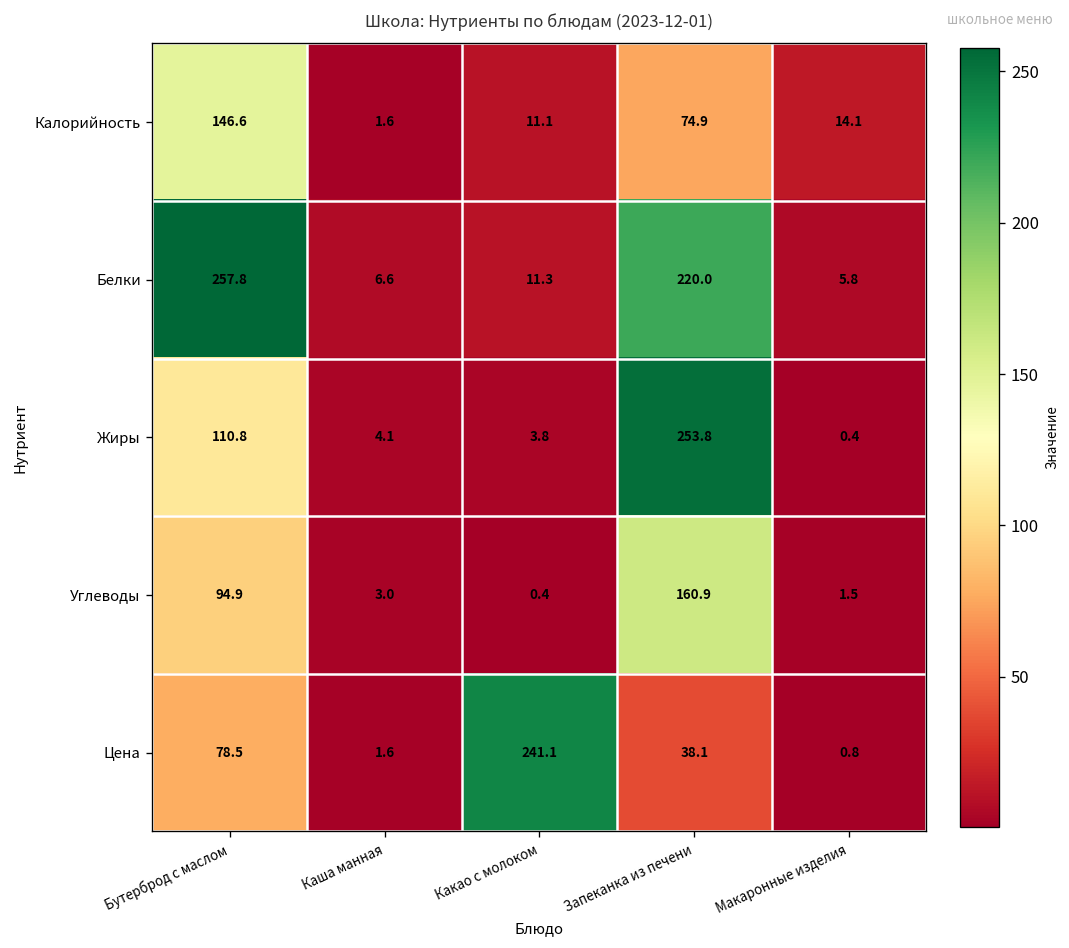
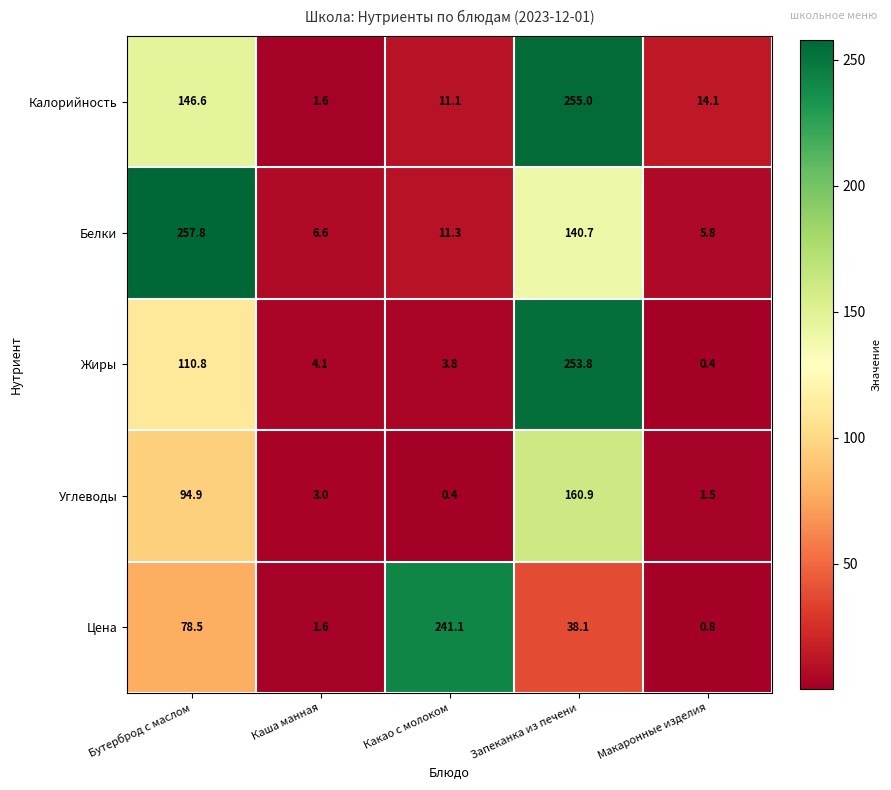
  {
    "Калорийность": {
      "Бутерброд с маслом": 146.6,
      "Каша манная": 1.6,
      "Какао с молоком": 11.1,
-     "Запеканка из печени": 74.9,
+     "Запеканка из печени": 255.0,
      "Макаронные изделия": 14.1
    },
    "Белки": {
      "Бутерброд с маслом": 257.8,
      "Каша манная": 6.6,
      "Какао с молоком": 11.3,
-     "Запеканка из печени": 220.0,
+     "Запеканка из печени": 140.7,
      "Макаронные изделия": 5.8
    },
    "Жиры": {
      "Бутерброд с маслом": 110.8,
      "Каша манная": 4.1,
      "Какао с молоком": 3.8,
      "Запеканка из печени": 253.8,
      "Макаронные изделия": 0.4
    },
    "Углеводы": {
      "Бутерброд с маслом": 94.9,
      "Каша манная": 3.0,
      "Какао с молоком": 0.4,
      "Запеканка из печени": 160.9,
      "Макаронные изделия": 1.5
    },
    "Цена": {
      "Бутерброд с маслом": 78.5,
      "Каша манная": 1.6,
      "Какао с молоком": 241.1,
      "Запеканка из печени": 38.1,
      "Макаронные изделия": 0.8
    }
  }
